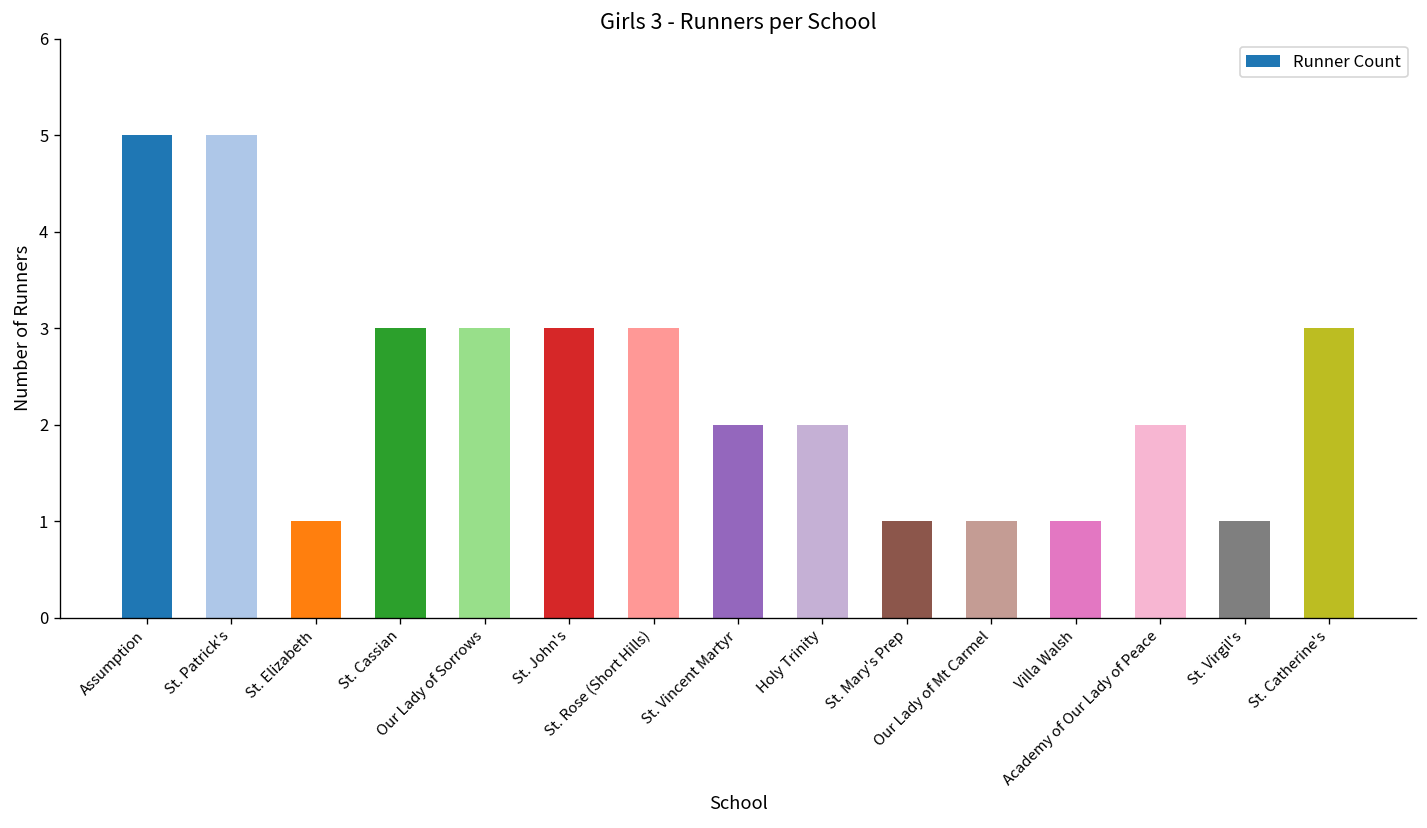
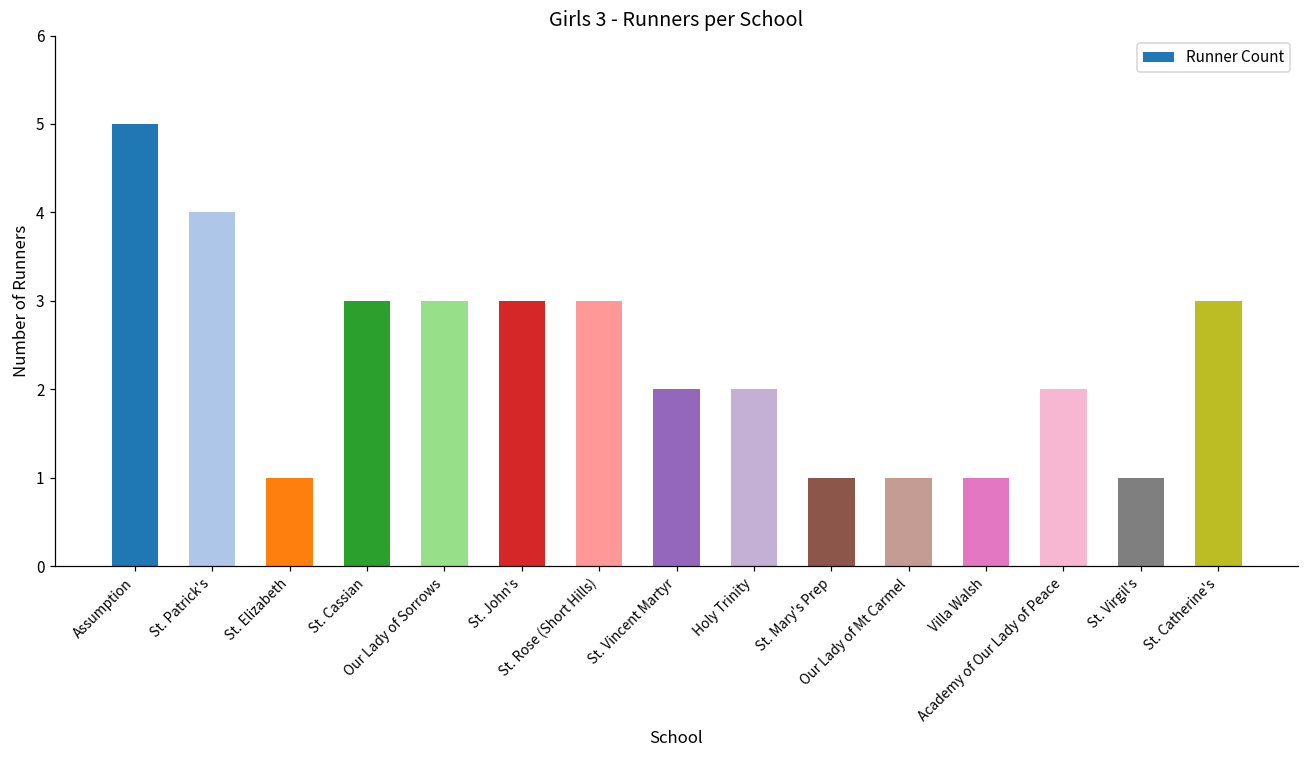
  {
    "Assumption": 5,
-   "St. Patrick's": 5,
+   "St. Patrick's": 4,
    "St. Elizabeth": 1,
    "St. Cassian": 3,
    "Our Lady of Sorrows": 3,
    "St. John's": 3,
    "St. Rose (Short Hills)": 3,
    "St. Vincent Martyr": 2,
    "Holy Trinity": 2,
    "St. Mary's Prep": 1,
    "Our Lady of Mt Carmel": 1,
    "Villa Walsh": 1,
    "Academy of Our Lady of Peace": 2,
    "St. Virgil's": 1,
    "St. Catherine's": 3
  }
